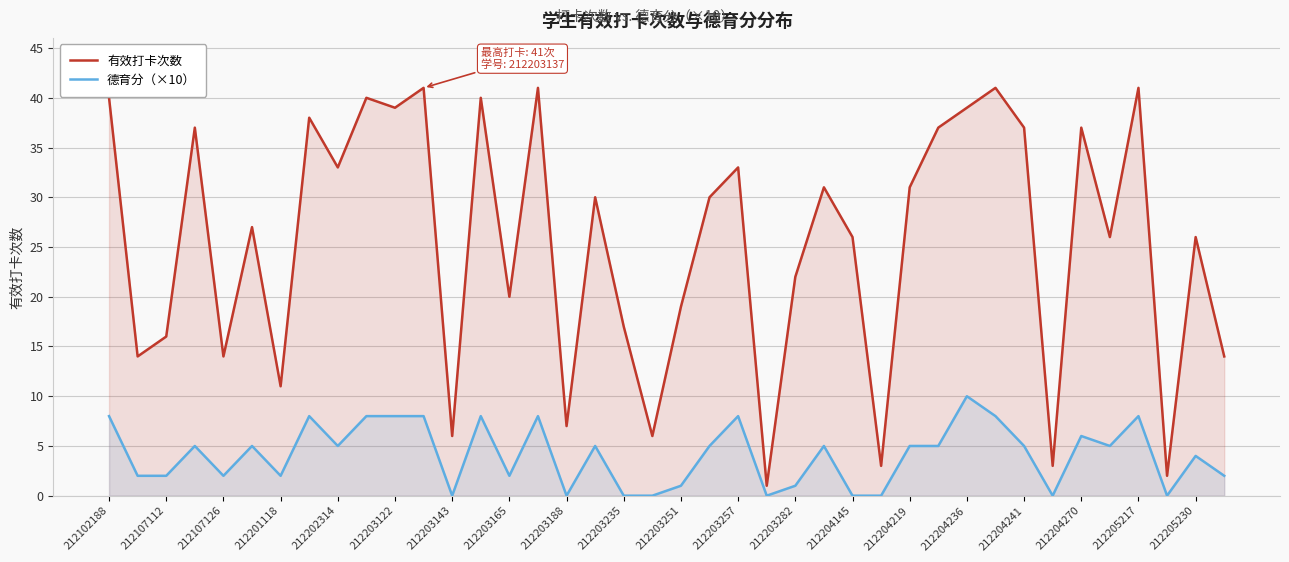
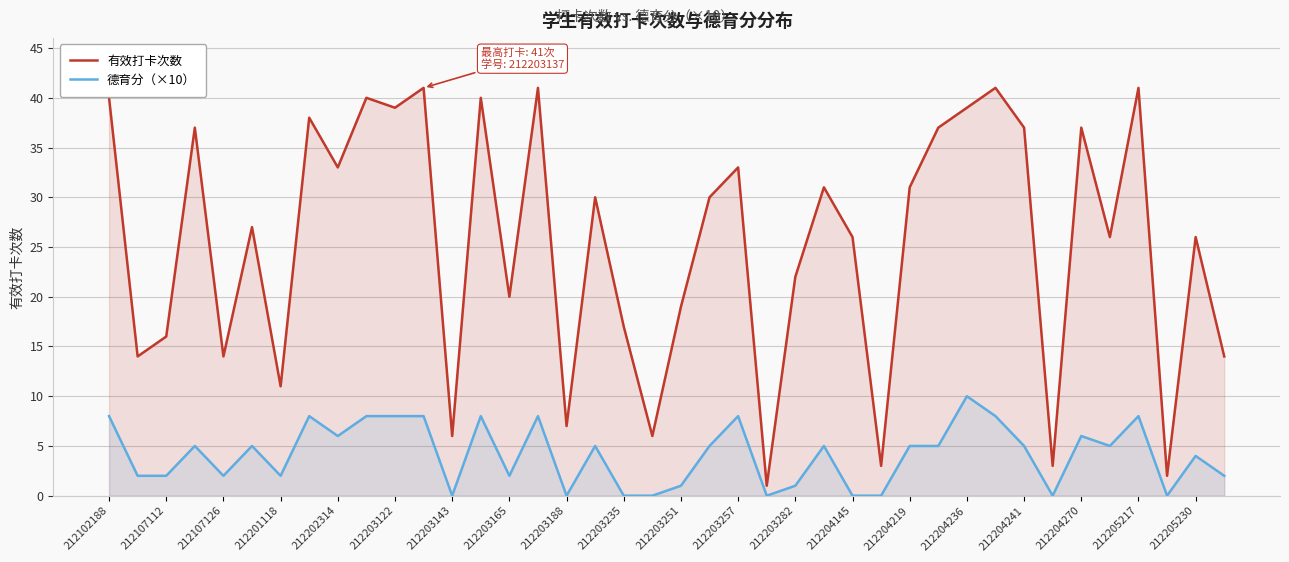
  {
    "有效打卡次数": {
      "212102188": 40,
      "212107112": 16,
      "212107126": 14,
      "212201118": 11,
      "212202314": 33,
      "212203122": 39,
      "212203143": 6,
      "212203165": 20,
      "212203188": 7,
      "212203235": 17,
      "212203251": 19,
      "212203257": 33,
      "212203282": 22,
      "212204145": 26,
      "212204219": 31,
      "212204236": 39,
      "212204241": 37,
      "212204270": 37,
      "212205217": 41,
      "212205230": 26
    },
    "德育分（×10）": {
      "212102188": 8,
      "212107112": 2,
      "212107126": 2,
      "212201118": 2,
-     "212202314": 5,
+     "212202314": 6,
      "212203122": 8,
      "212203143": 0,
      "212203165": 2,
      "212203188": 0,
      "212203235": 0,
      "212203251": 1,
      "212203257": 8,
      "212203282": 1,
      "212204145": 0,
      "212204219": 5,
      "212204236": 10,
      "212204241": 5,
      "212204270": 6,
      "212205217": 8,
      "212205230": 4
    }
  }
